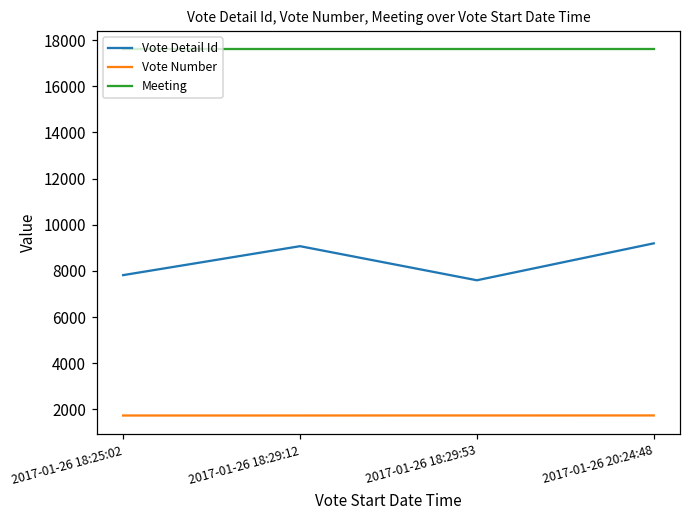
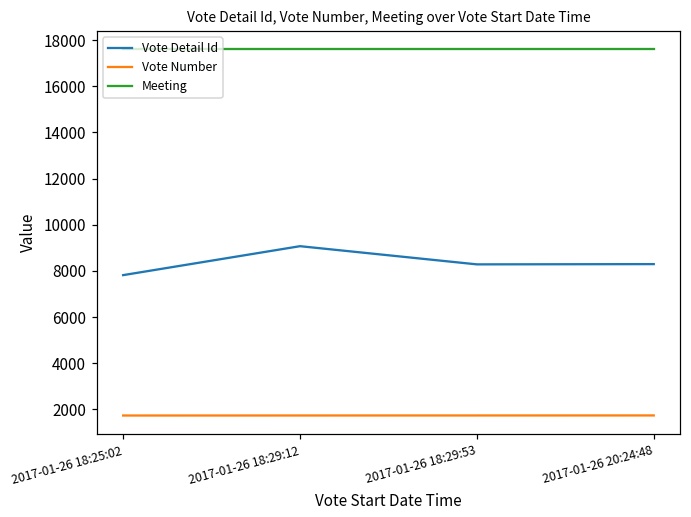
  {
    "Vote Detail Id": {
      "2017-01-26 18:25:02": 7800,
      "2017-01-26 18:29:12": 9100,
-     "2017-01-26 18:29:53": 7600,
-     "2017-01-26 20:24:48": 9200
+     "2017-01-26 18:29:53": 8300,
+     "2017-01-26 20:24:48": 8300
    },
    "Vote Number": {
      "2017-01-26 18:25:02": 1700,
      "2017-01-26 18:29:12": 1700,
      "2017-01-26 18:29:53": 1700,
      "2017-01-26 20:24:48": 1700
    },
    "Meeting": {
      "2017-01-26 18:29:12": 17600,
      "2017-01-26 18:29:53": 17600,
      "2017-01-26 20:24:48": 17600
    }
  }
